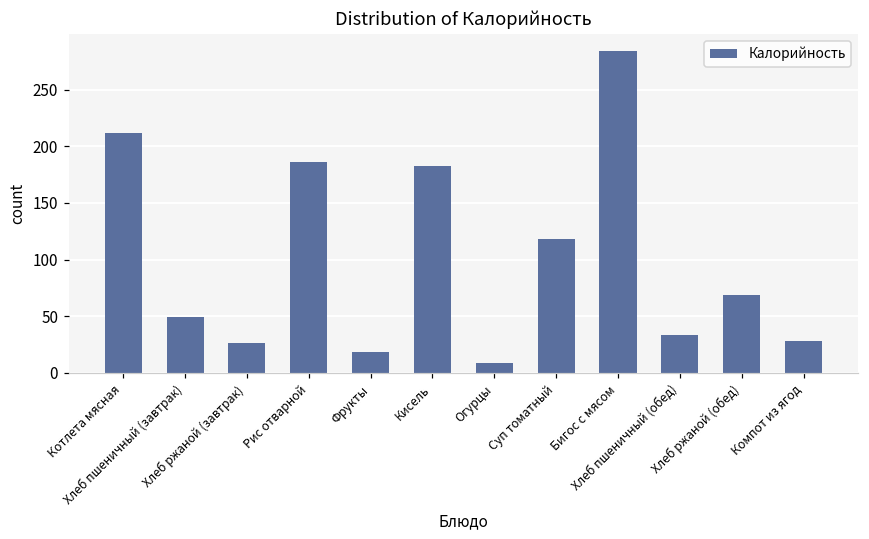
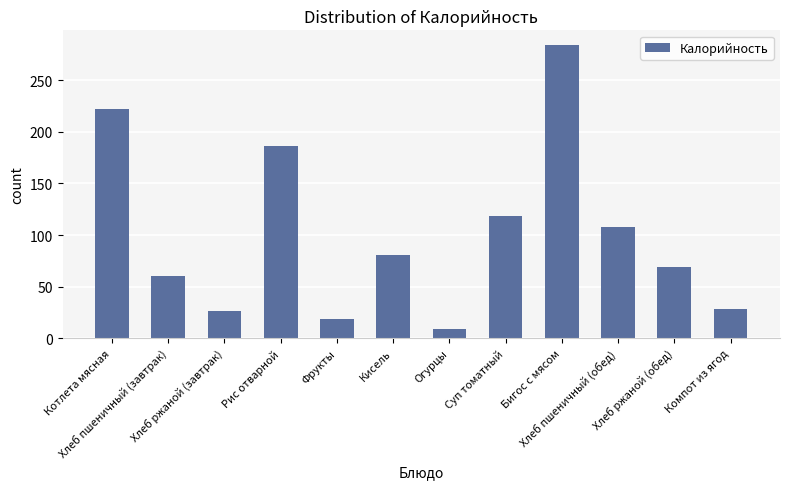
  {
-   "Котлета мясная": 212,
-   "Хлеб пшеничный (завтрак)": 50,
+   "Котлета мясная": 223,
+   "Хлеб пшеничный (завтрак)": 60,
    "Хлеб ржаной (завтрак)": 26,
    "Рис отварной": 186,
    "Фрукты": 19,
-   "Кисель": 183,
+   "Кисель": 80,
    "Огурцы": 8,
    "Суп томатный": 118,
    "Бигос с мясом": 284,
-   "Хлеб пшеничный (обед)": 34,
+   "Хлеб пшеничный (обед)": 108,
    "Хлеб ржаной (обед)": 69,
    "Компот из ягод": 28
  }
